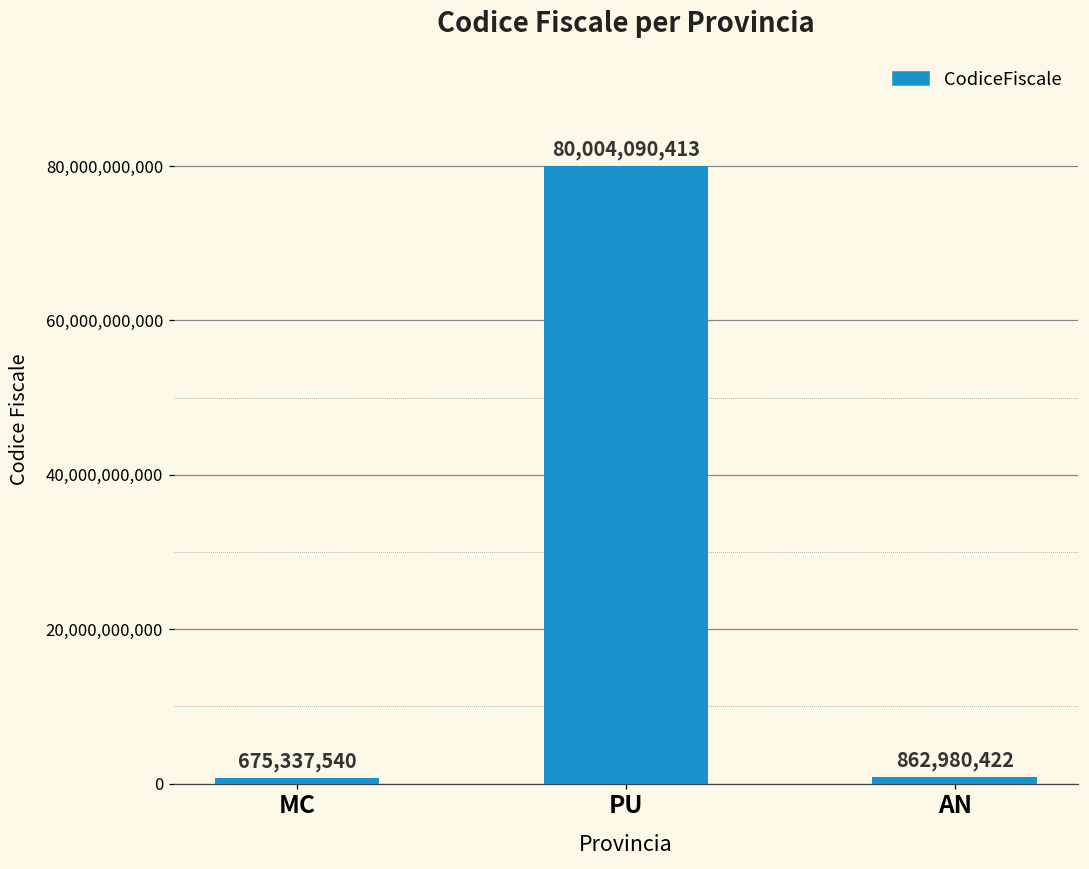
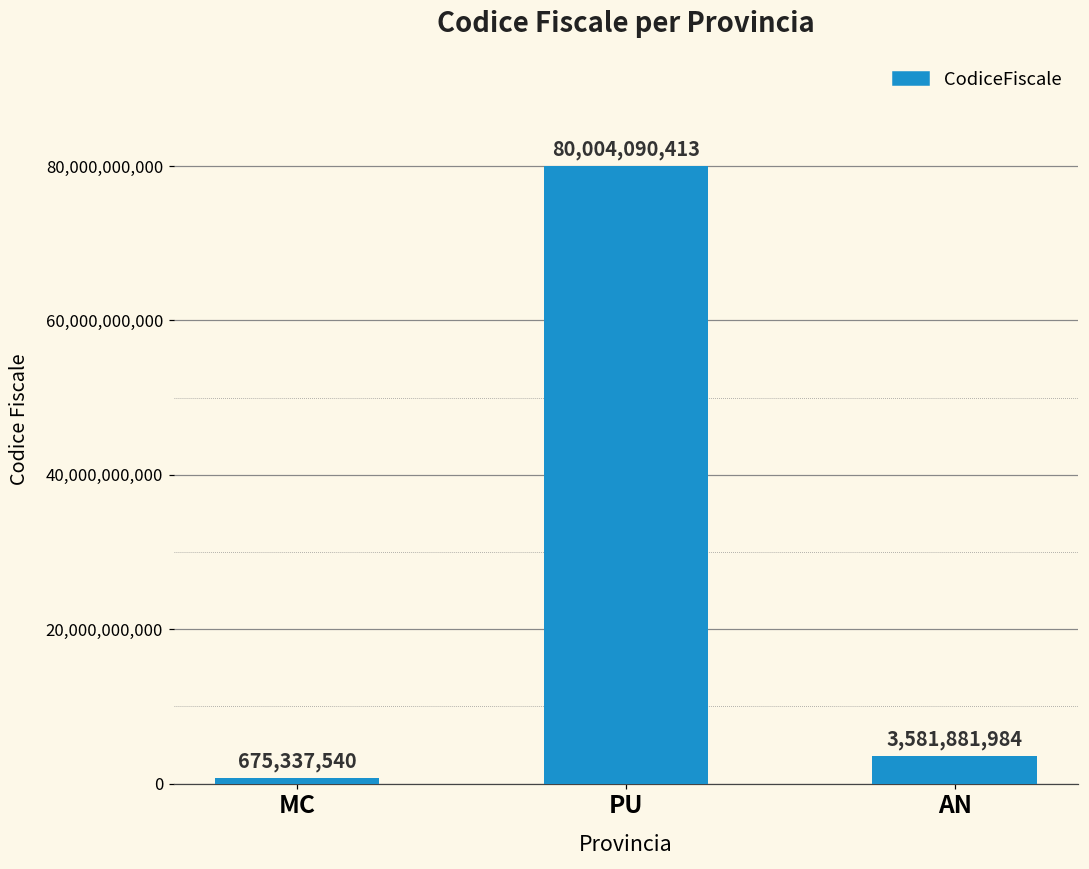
  {
    "MC": "675,337,540",
    "PU": "80,004,090,413",
-   "AN": "862,980,422"
+   "AN": "3,581,881,984"
  }
